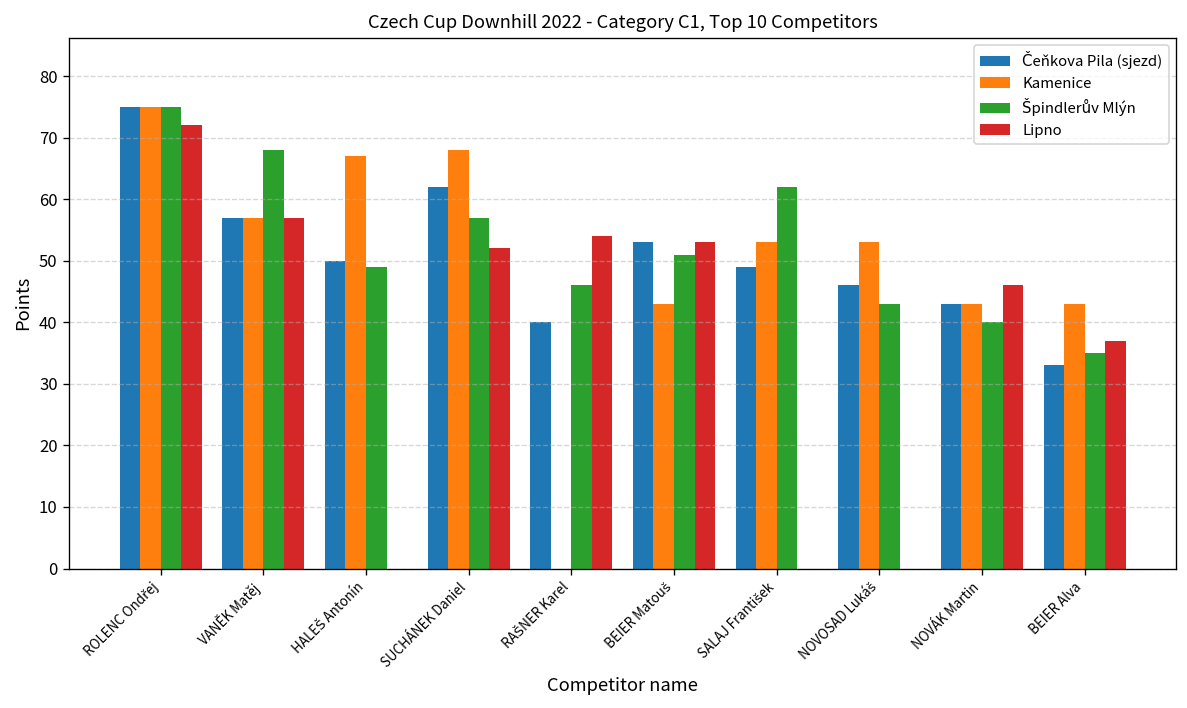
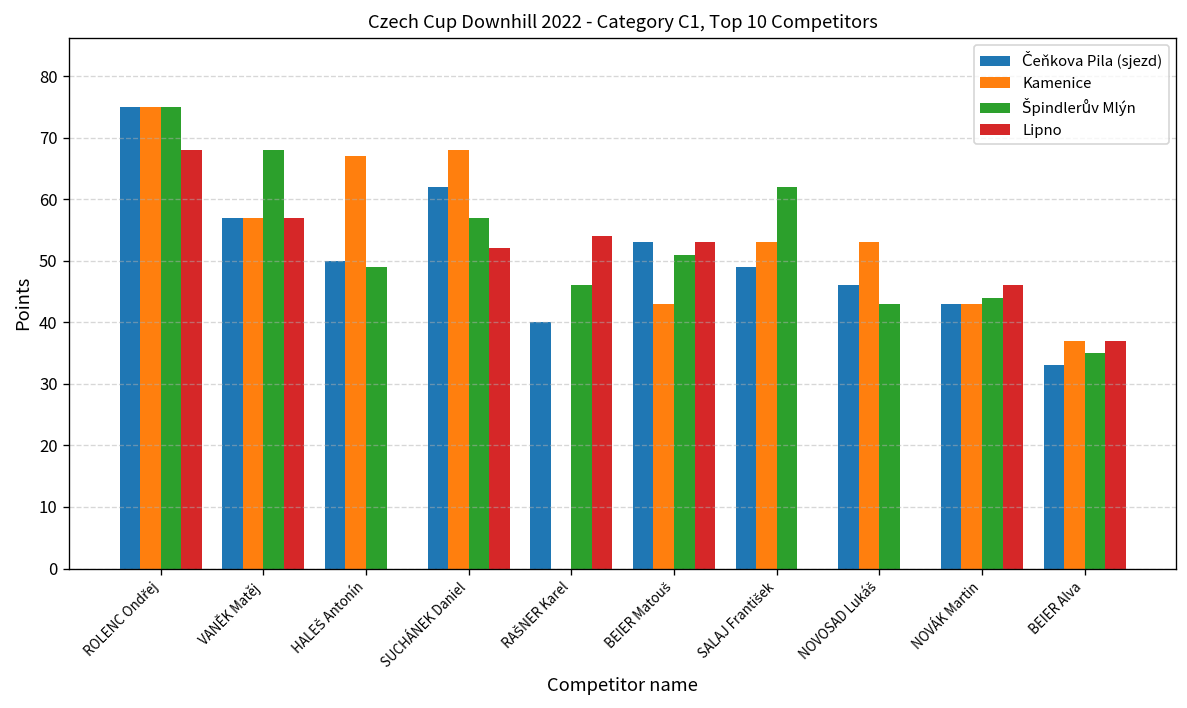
  {
    "Čeňkova Pila (sjezd)": {
      "ROLENC Ondřej": 75,
      "VANĚK Matěj": 57,
      "HALEŠ Antonín": 50,
      "SUCHÁNEK Daniel": 62,
      "RAŠNER Karel": 40,
      "BEIER Matouš": 53,
      "SALAJ František": 49,
      "NOVOSAD Lukáš": 46,
      "NOVÁK Martin": 43,
      "BEIER Alva": 33
    },
    "Kamenice": {
      "ROLENC Ondřej": 75,
      "VANĚK Matěj": 57,
      "HALEŠ Antonín": 67,
      "SUCHÁNEK Daniel": 68,
      "RAŠNER Karel": 0,
      "BEIER Matouš": 43,
      "SALAJ František": 53,
      "NOVOSAD Lukáš": 53,
      "NOVÁK Martin": 43,
-     "BEIER Alva": 43
+     "BEIER Alva": 37
    },
    "Špindlerův Mlýn": {
      "ROLENC Ondřej": 75,
      "VANĚK Matěj": 68,
      "HALEŠ Antonín": 49,
      "SUCHÁNEK Daniel": 57,
      "RAŠNER Karel": 46,
      "BEIER Matouš": 51,
      "SALAJ František": 62,
      "NOVOSAD Lukáš": 43,
-     "NOVÁK Martin": 40,
+     "NOVÁK Martin": 44,
      "BEIER Alva": 35
    },
    "Lipno": {
-     "ROLENC Ondřej": 72,
+     "ROLENC Ondřej": 68,
      "VANĚK Matěj": 57,
      "HALEŠ Antonín": 0,
      "SUCHÁNEK Daniel": 52,
      "RAŠNER Karel": 54,
      "BEIER Matouš": 53,
      "SALAJ František": 0,
      "NOVOSAD Lukáš": 0,
      "NOVÁK Martin": 46,
      "BEIER Alva": 37
    }
  }
